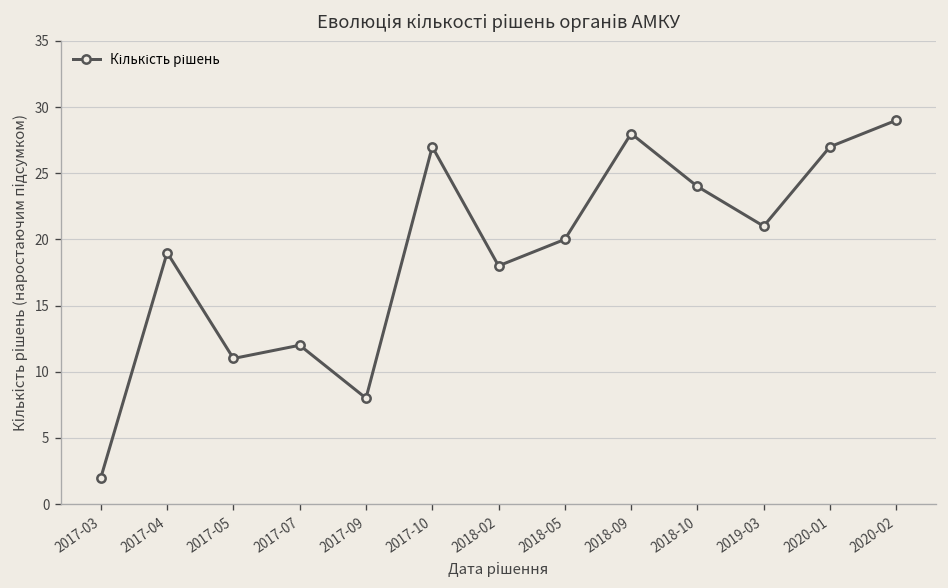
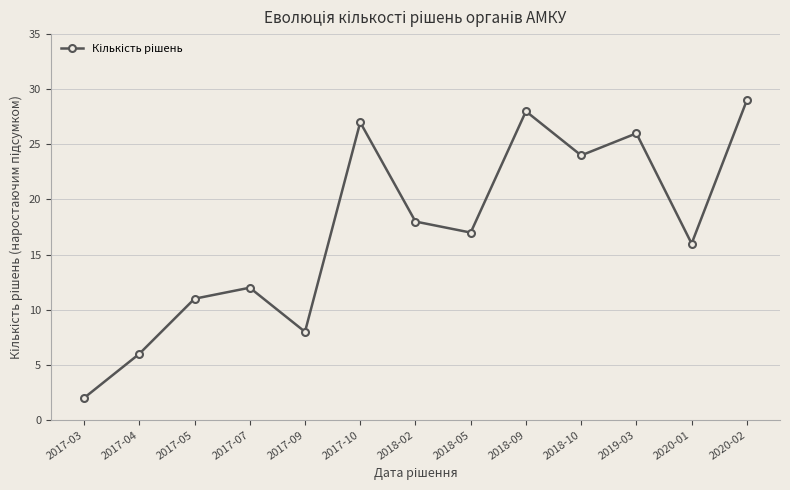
  {
    "2017-03": 2,
-   "2017-04": 19,
+   "2017-04": 6,
    "2017-05": 11,
    "2017-07": 12,
    "2017-09": 8,
    "2017-10": 27,
    "2018-02": 18,
-   "2018-05": 20,
+   "2018-05": 17,
    "2018-09": 28,
    "2018-10": 24,
-   "2019-03": 21,
-   "2020-01": 27,
+   "2019-03": 26,
+   "2020-01": 16,
    "2020-02": 29
  }
